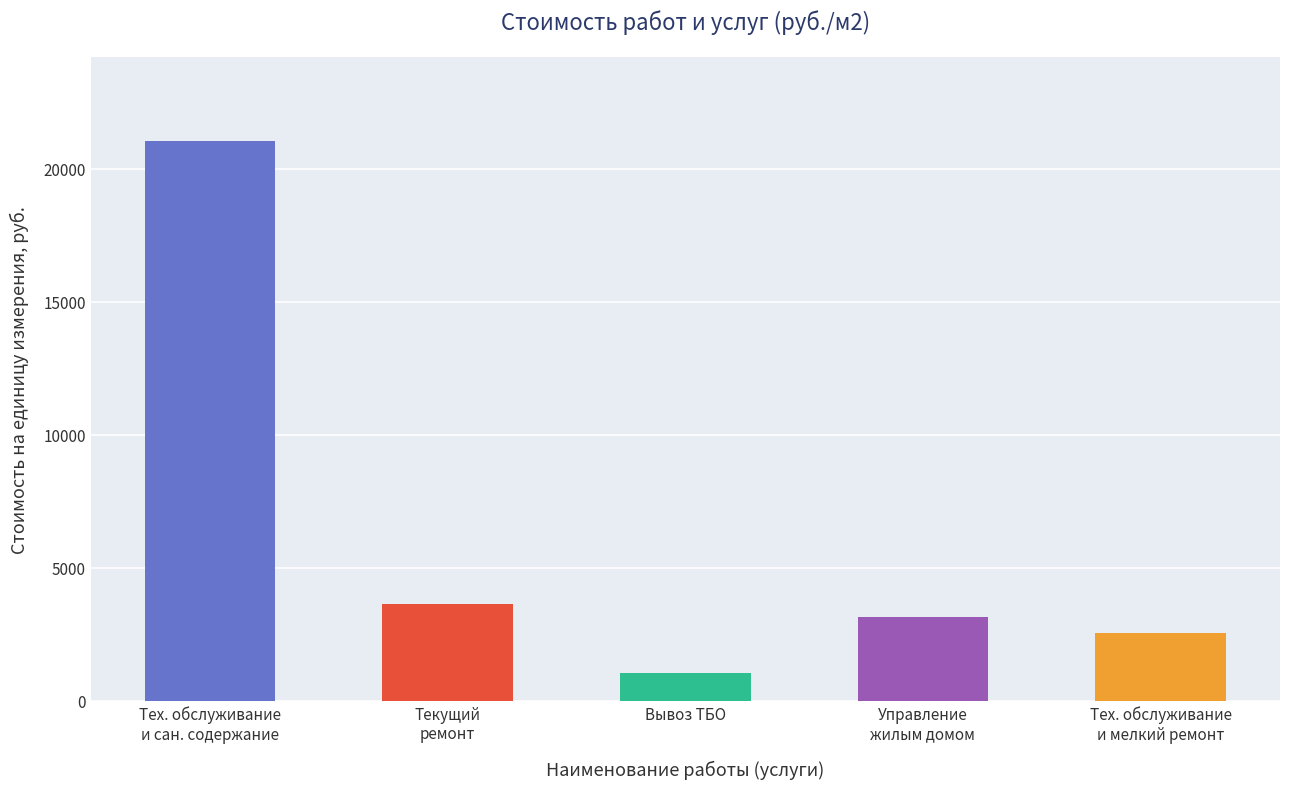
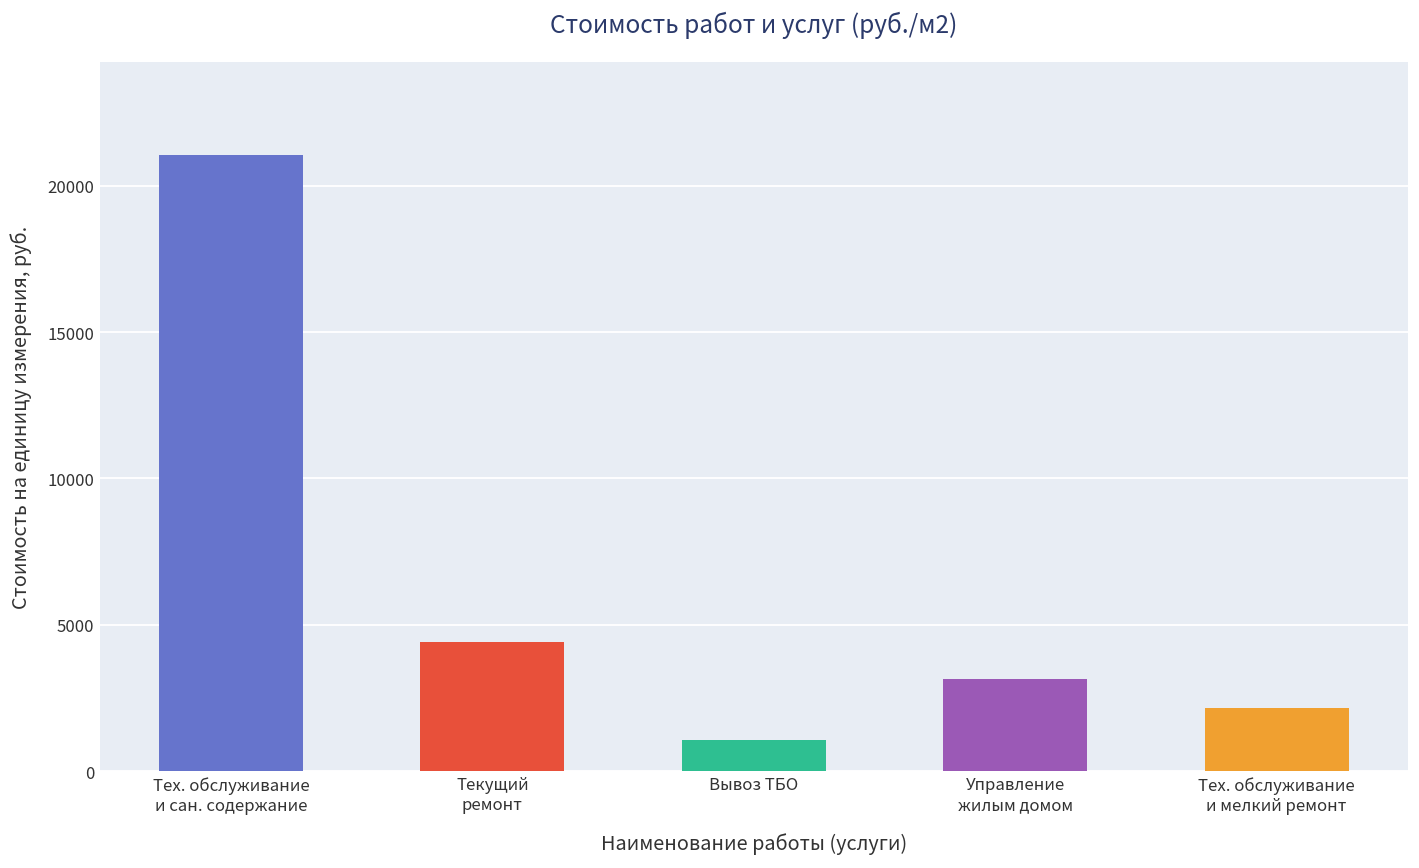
  {
    "Тех. обслуживание и сан. содержание": 21100,
-   "Текущий ремонт": 3600,
+   "Текущий ремонт": 4400,
    "Вывоз ТБО": 1100,
    "Управление жилым домом": 3200,
-   "Тех. обслуживание и мелкий ремонт": 2500
+   "Тех. обслуживание и мелкий ремонт": 2200
  }
